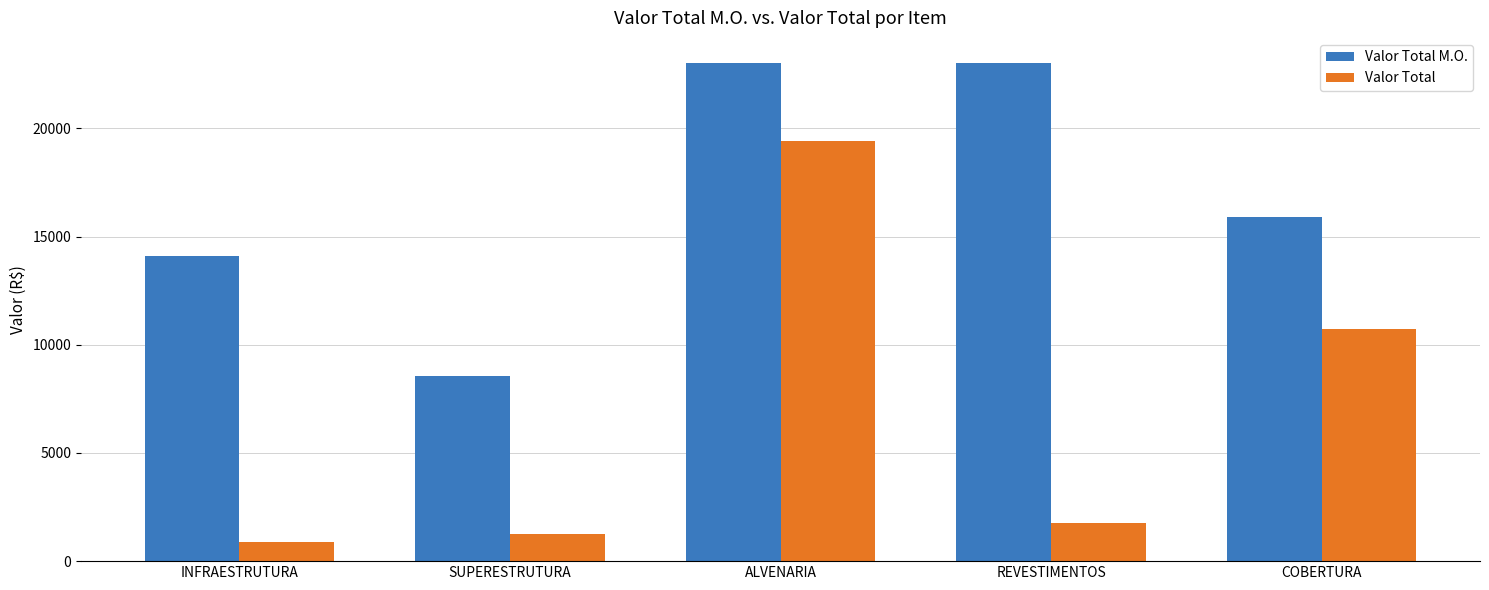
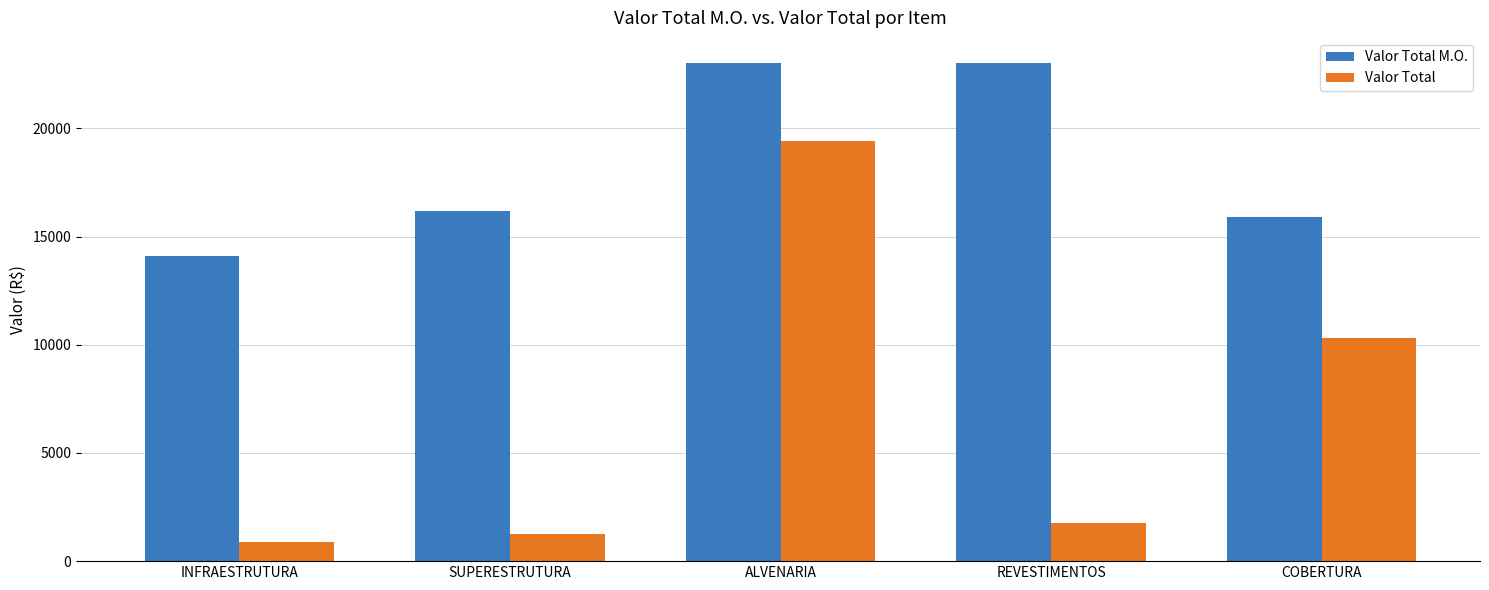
  {
    "Valor Total M.O.": {
      "INFRAESTRUTURA": 14100,
-     "SUPERESTRUTURA": 8600,
+     "SUPERESTRUTURA": 16200,
      "ALVENARIA": 23000,
      "REVESTIMENTOS": 23000,
      "COBERTURA": 15900
    },
    "Valor Total": {
      "INFRAESTRUTURA": 900,
      "SUPERESTRUTURA": 1200,
      "ALVENARIA": 19400,
      "REVESTIMENTOS": 1800,
-     "COBERTURA": 10700
+     "COBERTURA": 10300
    }
  }
